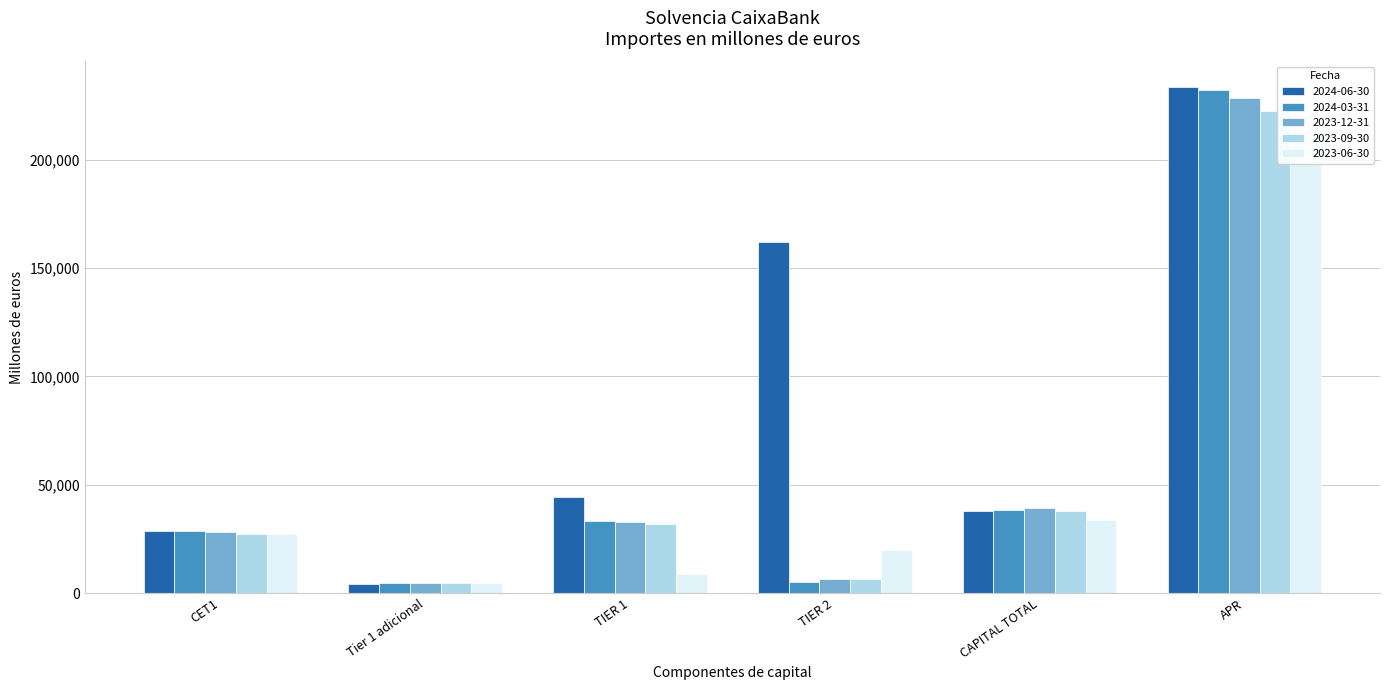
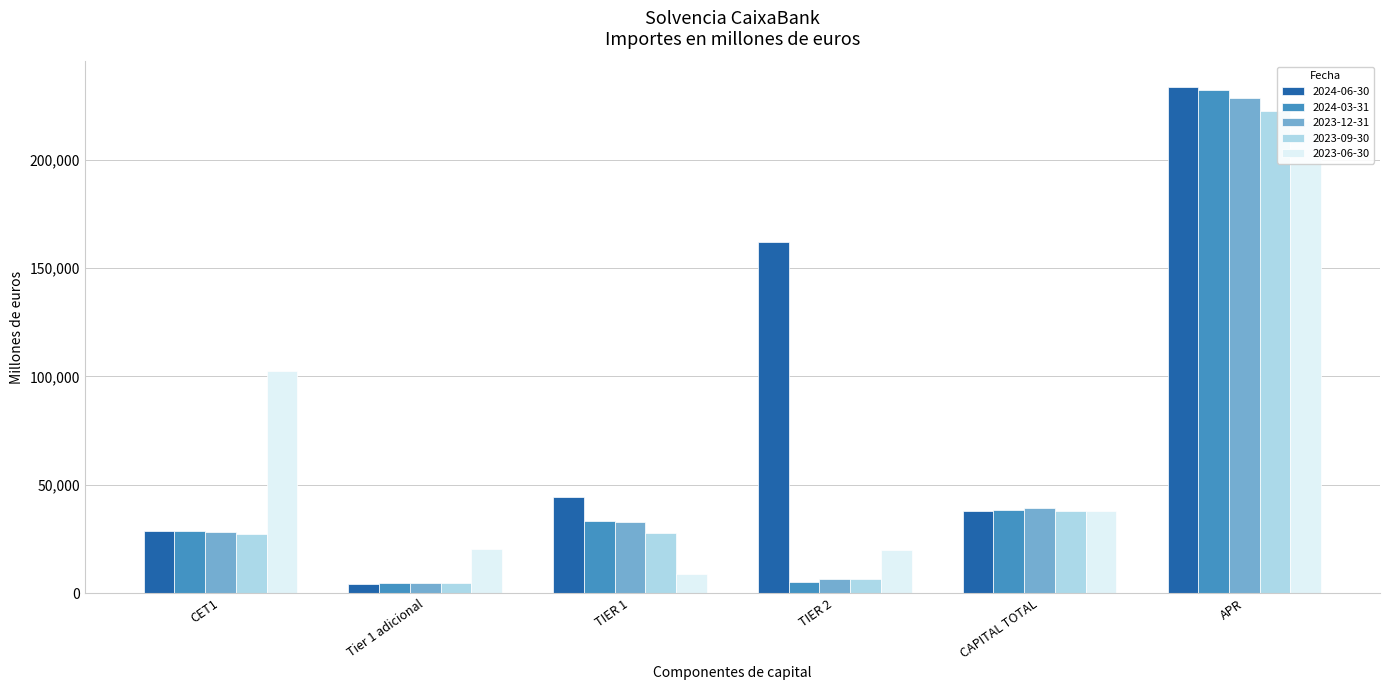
  {
    "2024-06-30": {
      "CET1": "29,000",
      "Tier 1 adicional": "4,000",
      "TIER 1": "44,000",
      "TIER 2": "162,000",
      "CAPITAL TOTAL": "38,000",
      "APR": "234,000"
    },
    "2023-09-30": {
      "CET1": "27,000",
      "Tier 1 adicional": "4,000",
-     "TIER 1": "32,000",
+     "TIER 1": "28,000",
      "TIER 2": "6,000",
      "CAPITAL TOTAL": "38,000",
      "APR": "222,000"
    },
    "2023-06-30": {
-     "CET1": "27,000",
-     "Tier 1 adicional": "4,000",
+     "CET1": "103,000",
+     "Tier 1 adicional": "21,000",
      "TIER 1": "9,000",
      "TIER 2": "20,000",
-     "CAPITAL TOTAL": "34,000"
+     "CAPITAL TOTAL": "38,000"
    }
  }
